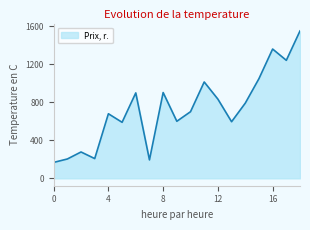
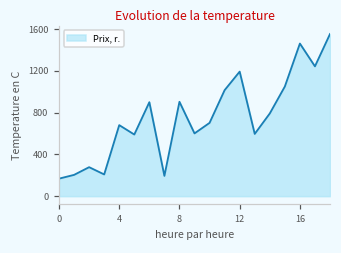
  {
    "0": 200,
    "4": 700,
    "8": 900,
-   "12": 800,
-   "16": 1400
+   "12": 1200,
+   "16": 1500
  }
